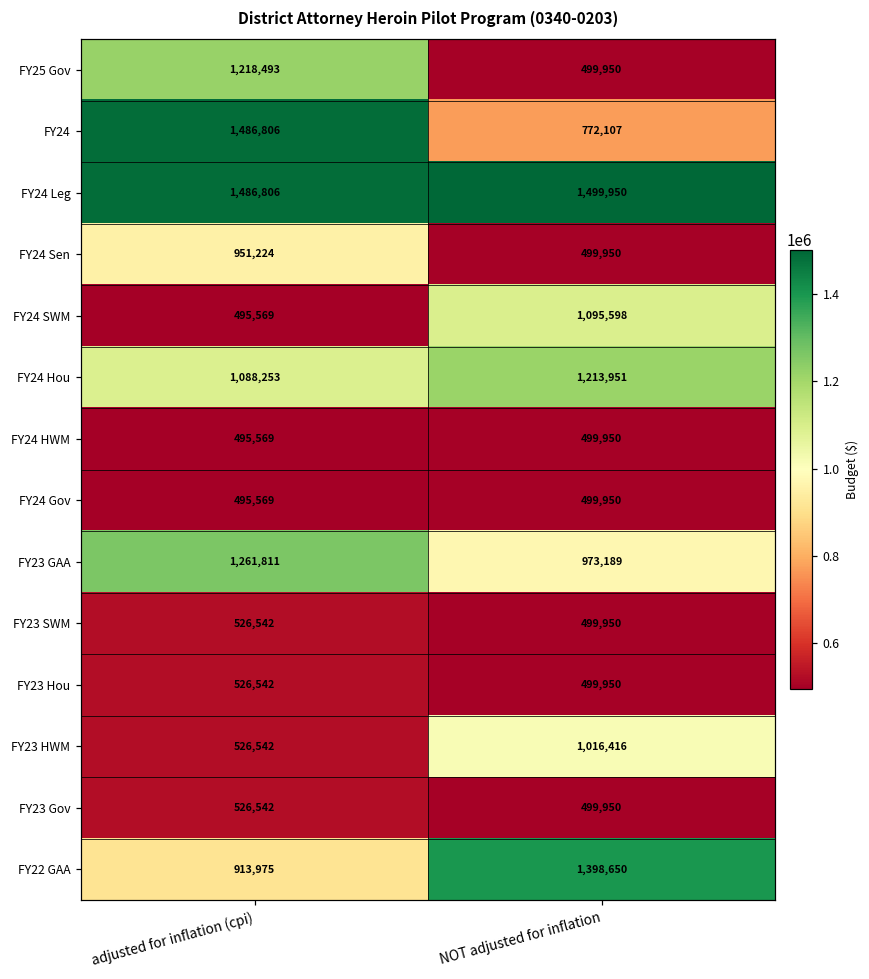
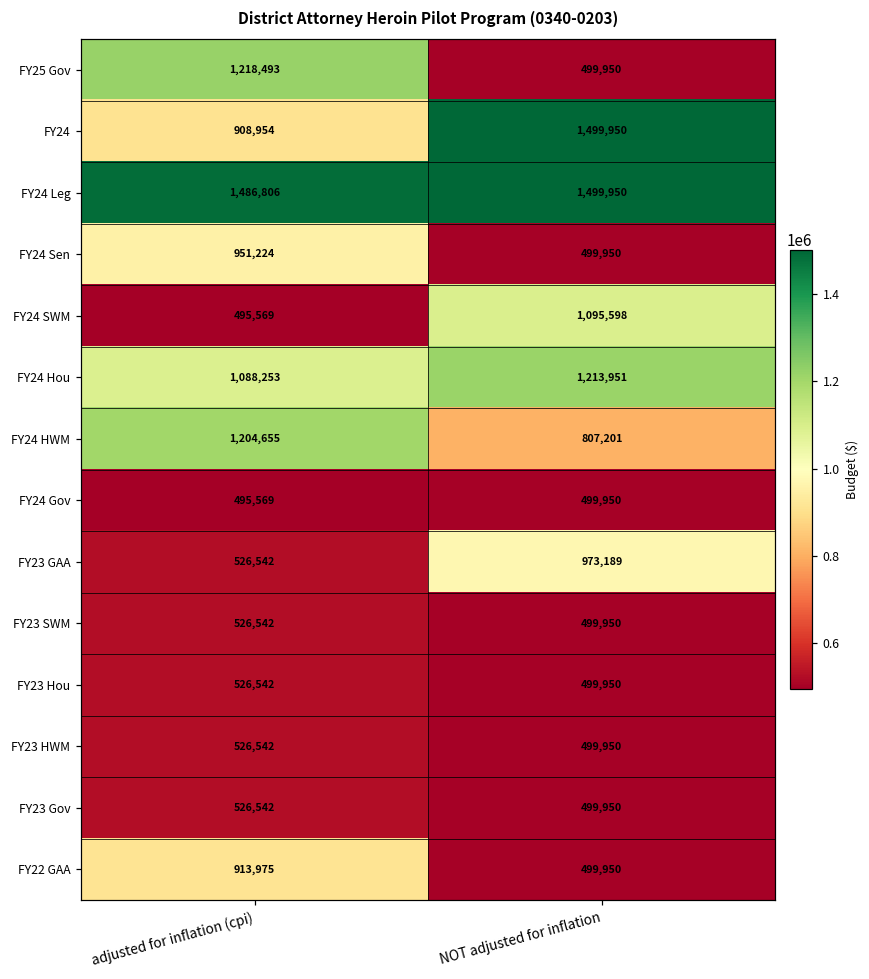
  {
    "FY25 Gov": {
      "adjusted for inflation (cpi)": "1,218,493",
      "NOT adjusted for inflation": "499,950"
    },
    "FY24": {
-     "adjusted for inflation (cpi)": "1,486,806",
-     "NOT adjusted for inflation": "772,107"
+     "adjusted for inflation (cpi)": "908,954",
+     "NOT adjusted for inflation": "1,499,950"
    },
    "FY24 Leg": {
      "adjusted for inflation (cpi)": "1,486,806",
      "NOT adjusted for inflation": "1,499,950"
    },
    "FY24 Sen": {
      "adjusted for inflation (cpi)": "951,224",
      "NOT adjusted for inflation": "499,950"
    },
    "FY24 SWM": {
      "adjusted for inflation (cpi)": "495,569",
      "NOT adjusted for inflation": "1,095,598"
    },
    "FY24 Hou": {
      "adjusted for inflation (cpi)": "1,088,253",
      "NOT adjusted for inflation": "1,213,951"
    },
    "FY24 HWM": {
-     "adjusted for inflation (cpi)": "495,569",
-     "NOT adjusted for inflation": "499,950"
+     "adjusted for inflation (cpi)": "1,204,655",
+     "NOT adjusted for inflation": "807,201"
    },
    "FY24 Gov": {
      "adjusted for inflation (cpi)": "495,569",
      "NOT adjusted for inflation": "499,950"
    },
    "FY23 GAA": {
-     "adjusted for inflation (cpi)": "1,261,811",
+     "adjusted for inflation (cpi)": "526,542",
      "NOT adjusted for inflation": "973,189"
    },
    "FY23 SWM": {
      "adjusted for inflation (cpi)": "526,542",
      "NOT adjusted for inflation": "499,950"
    },
    "FY23 Hou": {
      "adjusted for inflation (cpi)": "526,542",
      "NOT adjusted for inflation": "499,950"
    },
    "FY23 HWM": {
      "adjusted for inflation (cpi)": "526,542",
-     "NOT adjusted for inflation": "1,016,416"
+     "NOT adjusted for inflation": "499,950"
    },
    "FY23 Gov": {
      "adjusted for inflation (cpi)": "526,542",
      "NOT adjusted for inflation": "499,950"
    },
    "FY22 GAA": {
      "adjusted for inflation (cpi)": "913,975",
-     "NOT adjusted for inflation": "1,398,650"
+     "NOT adjusted for inflation": "499,950"
    }
  }
